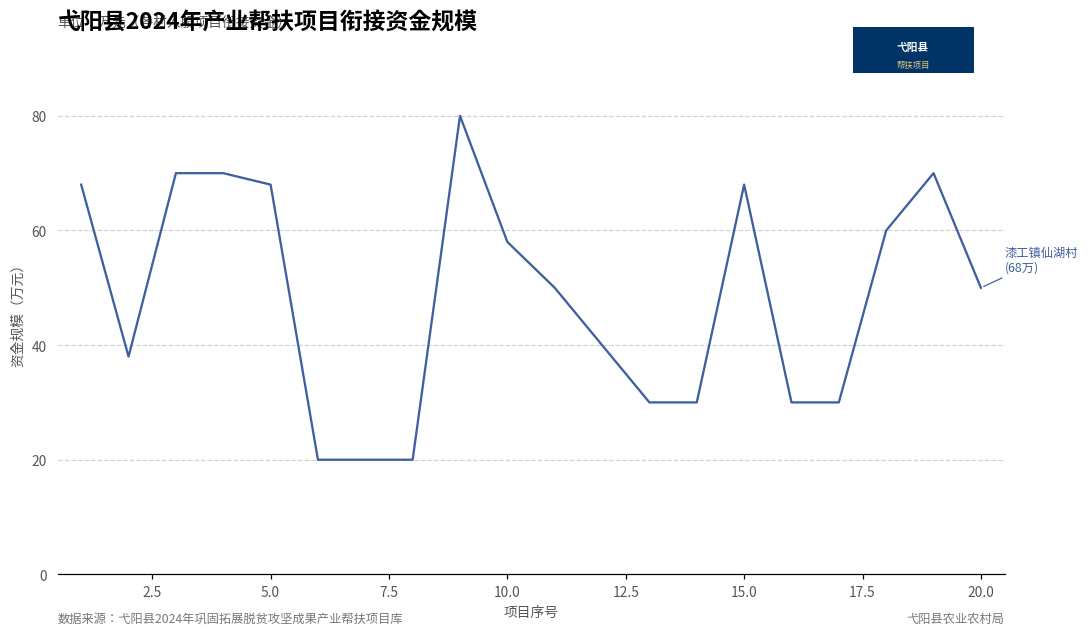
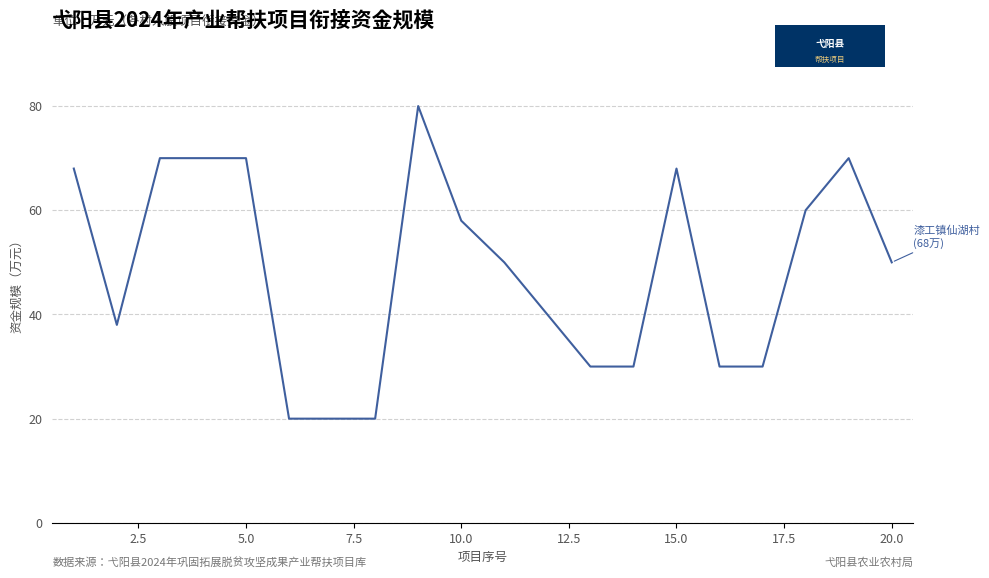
  {
-   "5.0": 68,
+   "5.0": 70,
    "10.0": 58,
    "15.0": 68
  }
